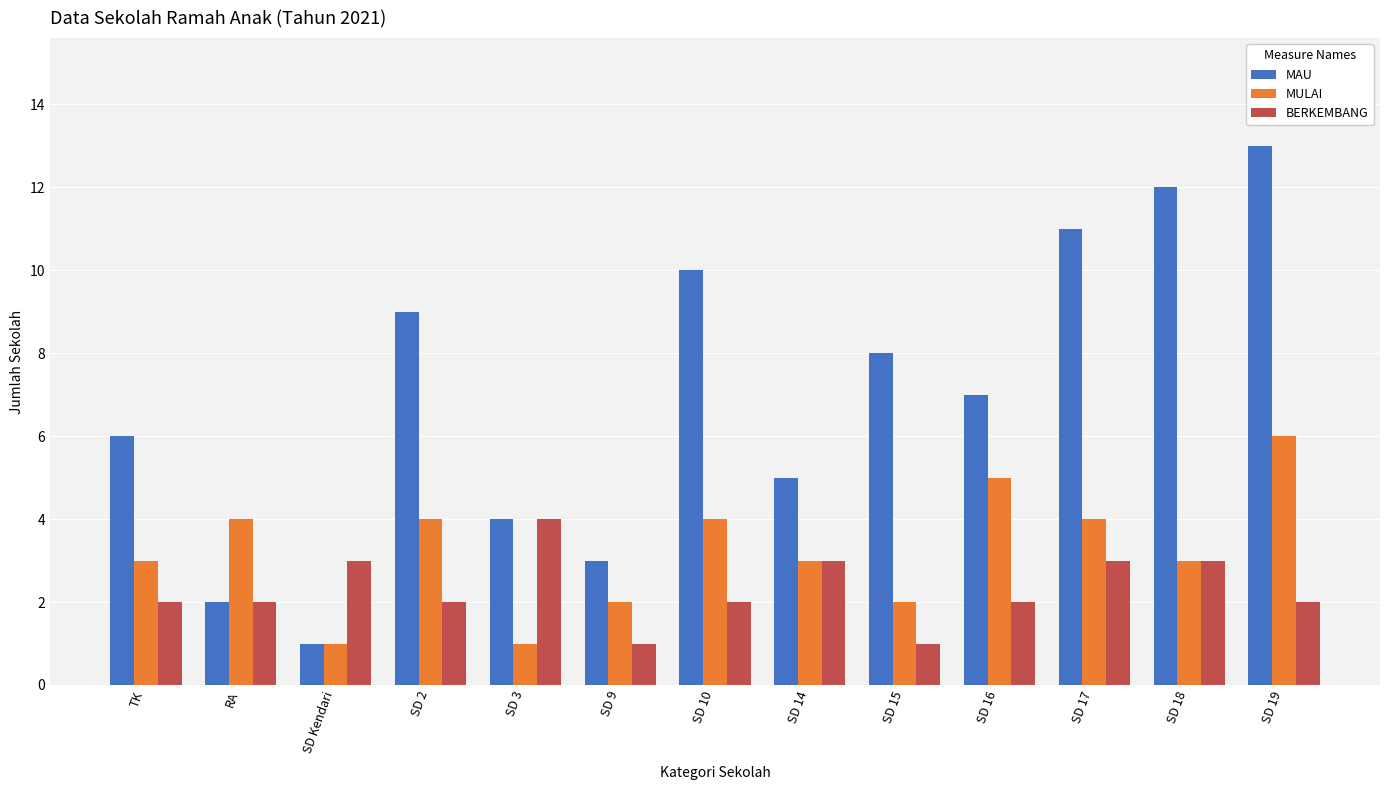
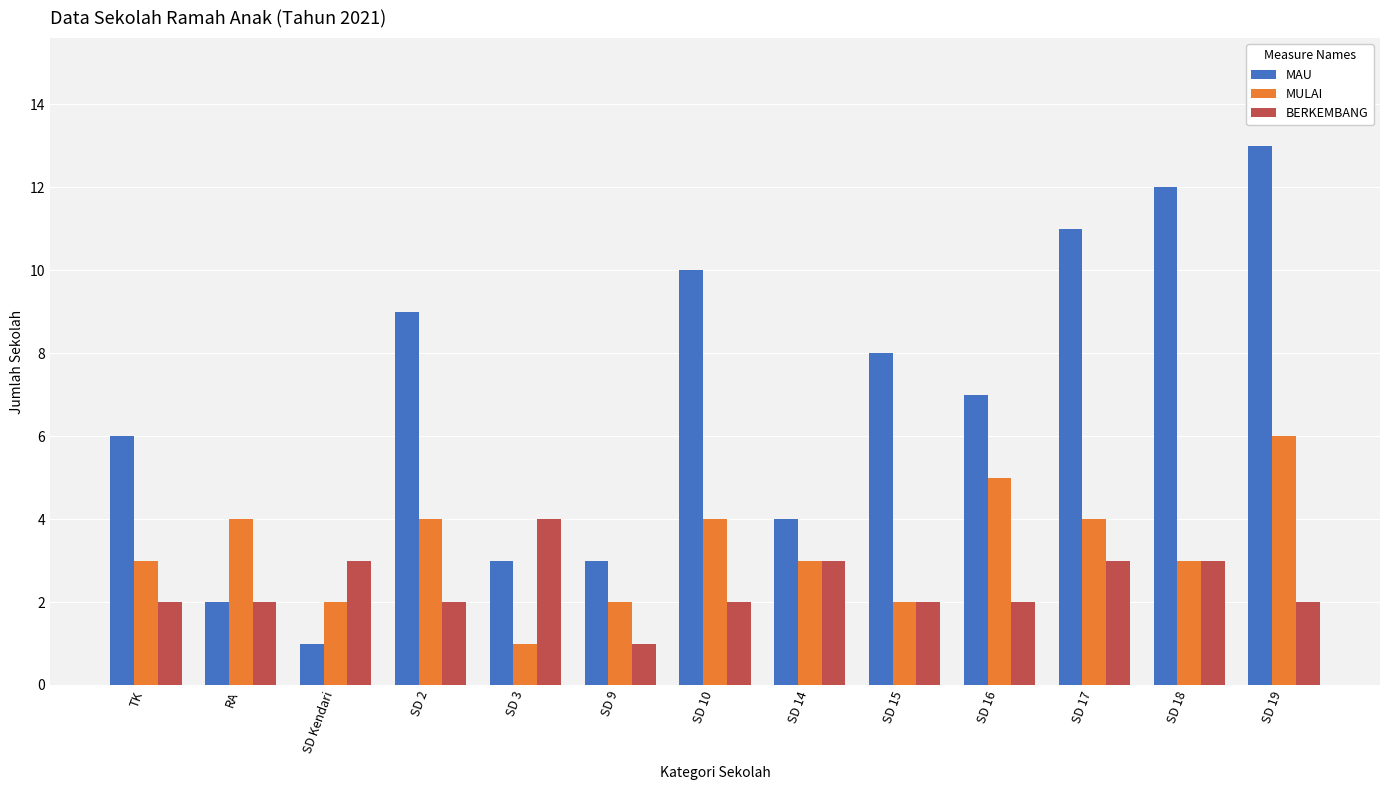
  {
    "MAU": {
      "TK": 6,
      "RA": 2,
      "SD Kendari": 1,
      "SD 2": 9,
-     "SD 3": 4,
+     "SD 3": 3,
      "SD 9": 3,
      "SD 10": 10,
-     "SD 14": 5,
+     "SD 14": 4,
      "SD 15": 8,
      "SD 16": 7,
      "SD 17": 11,
      "SD 18": 12,
      "SD 19": 13
    },
    "MULAI": {
      "TK": 3,
      "RA": 4,
-     "SD Kendari": 1,
+     "SD Kendari": 2,
      "SD 2": 4,
      "SD 3": 1,
      "SD 9": 2,
      "SD 10": 4,
      "SD 14": 3,
      "SD 15": 2,
      "SD 16": 5,
      "SD 17": 4,
      "SD 18": 3,
      "SD 19": 6
    },
    "BERKEMBANG": {
      "TK": 2,
      "RA": 2,
      "SD Kendari": 3,
      "SD 2": 2,
      "SD 3": 4,
      "SD 9": 1,
      "SD 10": 2,
      "SD 14": 3,
-     "SD 15": 1,
+     "SD 15": 2,
      "SD 16": 2,
      "SD 17": 3,
      "SD 18": 3,
      "SD 19": 2
    }
  }
